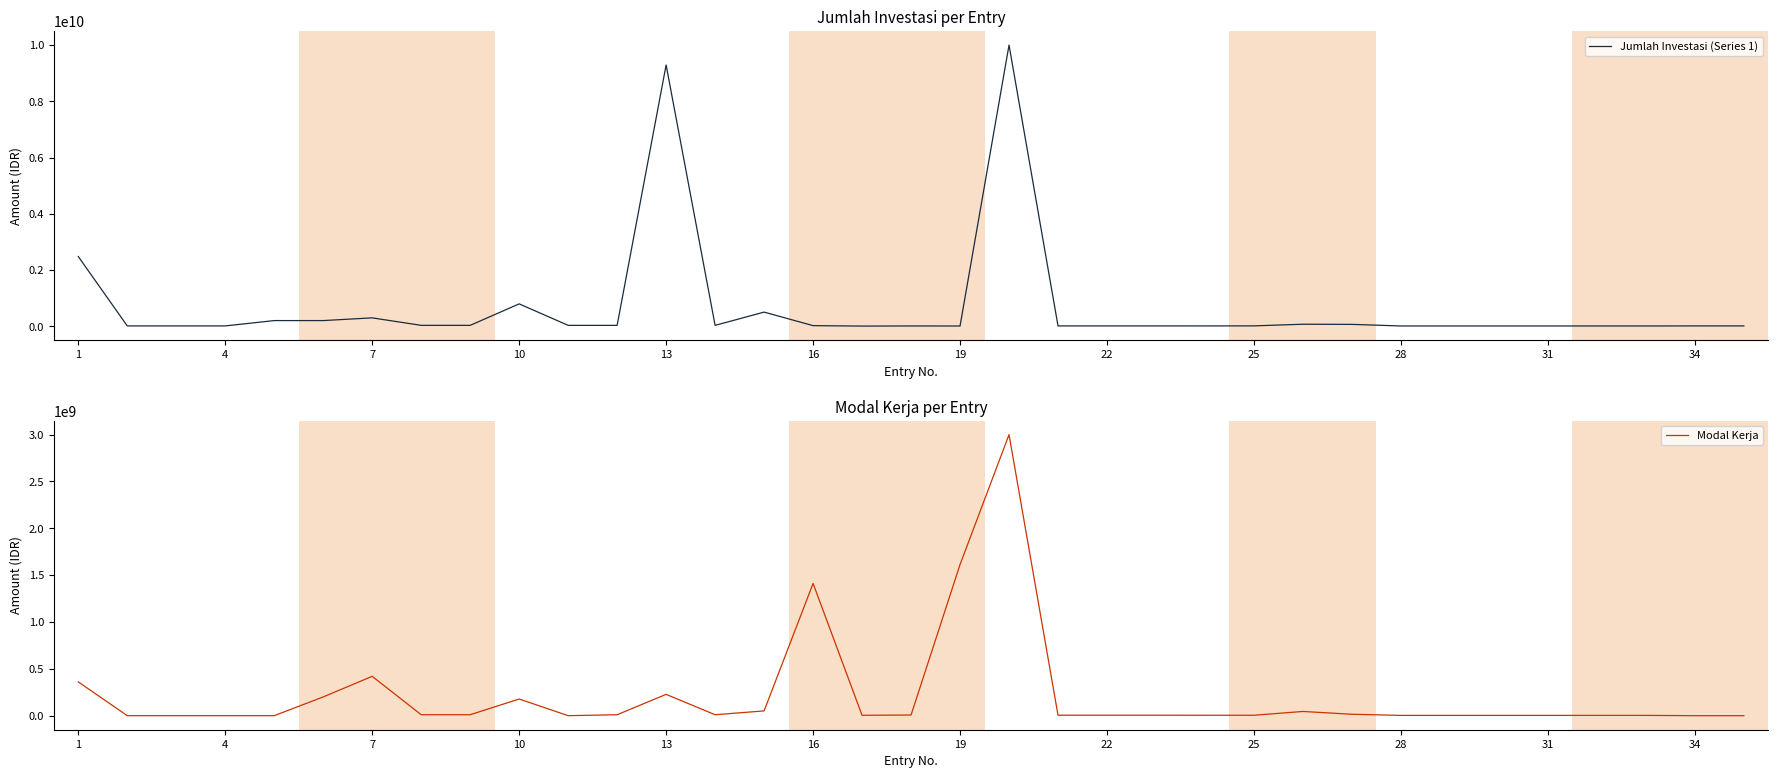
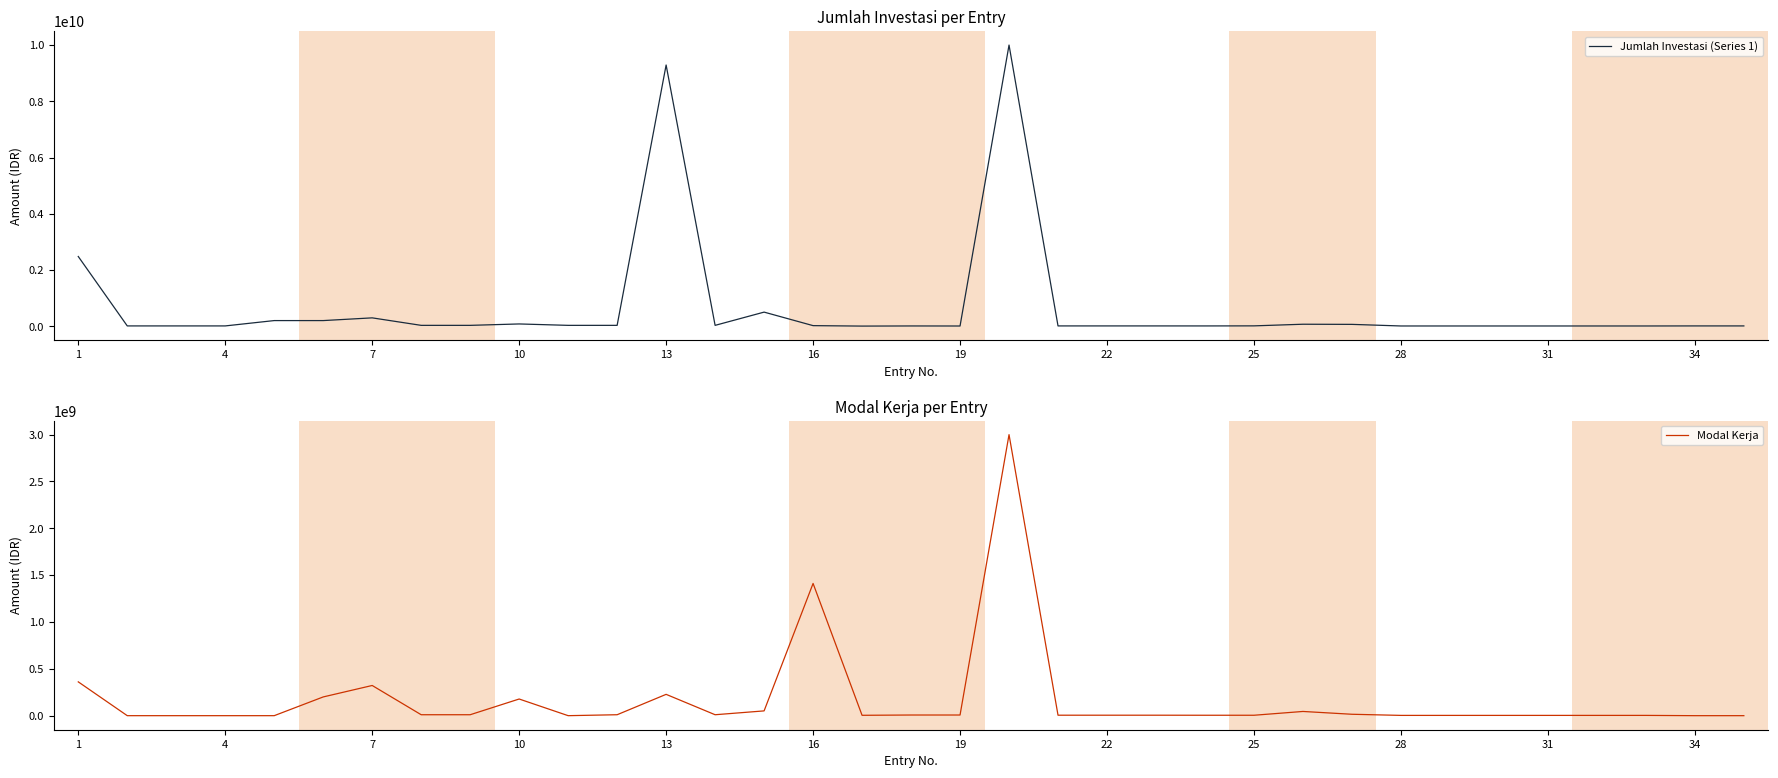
  {
    "Jumlah Investasi per Entry": {
      "1": 2500000000,
      "4": 0,
      "7": 300000000,
-     "10": 800000000,
+     "10": 100000000,
      "13": 9300000000,
      "16": 0,
      "19": 0,
      "22": 0,
      "25": 0,
      "28": 0,
      "31": 0,
      "34": 0
    },
    "Modal Kerja per Entry": {
      "1": 400000000,
      "4": 0,
-     "7": 400000000,
+     "7": 300000000,
      "10": 200000000,
      "13": 200000000,
      "16": 1400000000,
-     "19": 1600000000,
+     "19": 0,
      "22": 0,
      "25": 0,
      "28": 0,
      "31": 0,
      "34": 0
    }
  }
